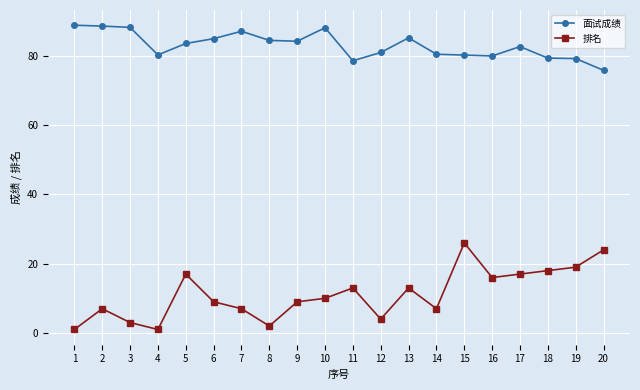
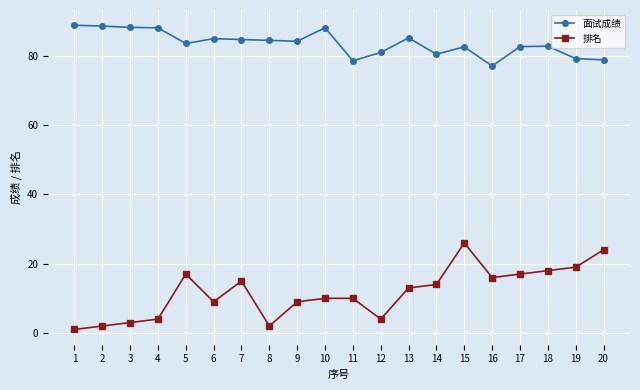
  {
    "面试成绩": {
      "1": 89,
      "2": 89,
      "3": 88,
-     "4": 80,
+     "4": 88,
      "5": 84,
      "6": 85,
-     "7": 87,
+     "7": 85,
      "8": 85,
      "9": 84,
      "10": 88,
      "11": 79,
      "12": 81,
      "13": 85,
      "14": 81,
-     "15": 80,
-     "16": 80,
+     "15": 83,
+     "16": 77,
      "17": 83,
-     "18": 79,
+     "18": 83,
      "19": 79,
-     "20": 76
+     "20": 79
    },
    "排名": {
      "1": 1,
-     "2": 7,
+     "2": 2,
      "3": 3,
-     "4": 1,
+     "4": 4,
      "5": 17,
      "6": 9,
-     "7": 7,
+     "7": 15,
      "8": 2,
      "9": 9,
      "10": 10,
-     "11": 13,
+     "11": 10,
      "12": 4,
      "13": 13,
-     "14": 7,
+     "14": 14,
      "15": 26,
      "16": 16,
      "17": 17,
      "18": 18,
      "19": 19,
      "20": 24
    }
  }
